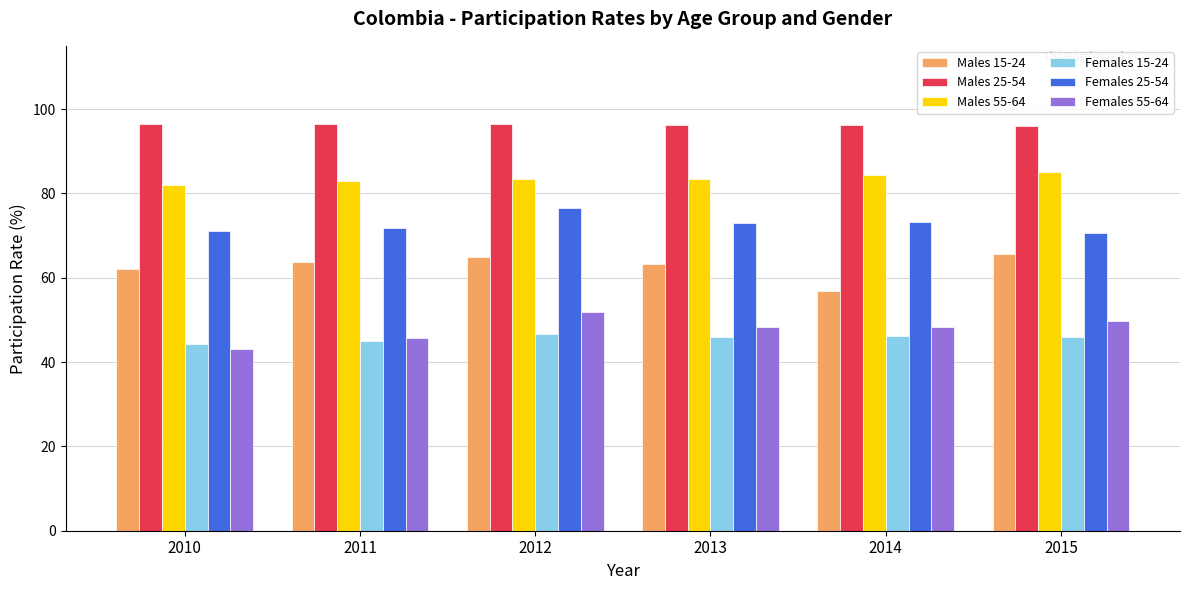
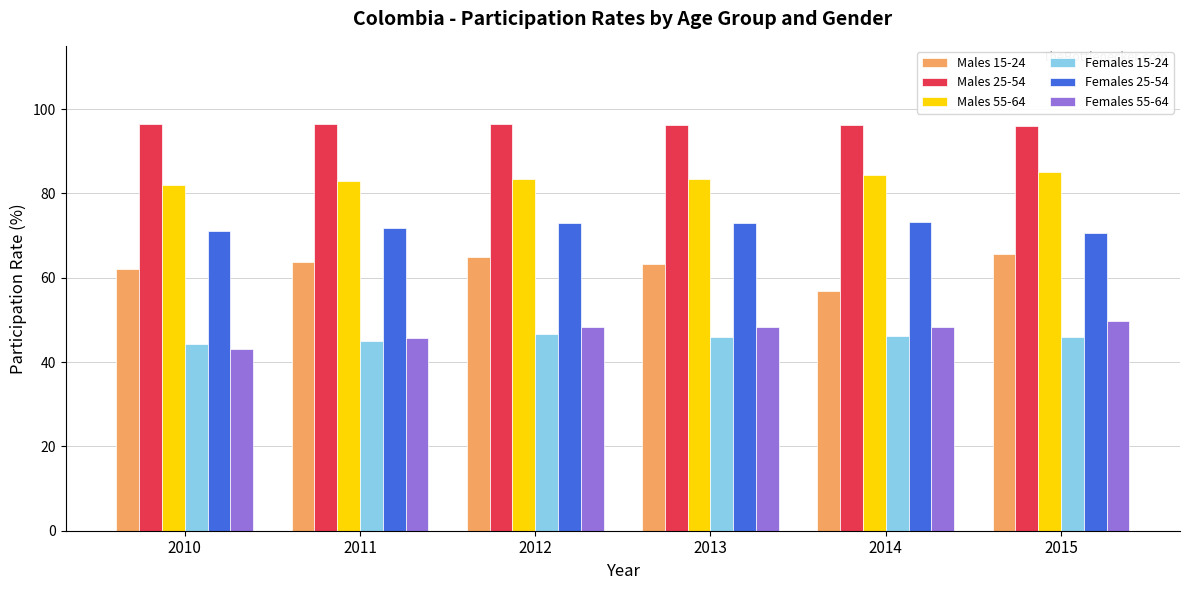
  {
    "Males 15-24": {
      "2010": 62,
      "2011": 64,
      "2012": 65,
      "2013": 63,
      "2014": 57,
      "2015": 66
    },
    "Males 25-54": {
      "2010": 97,
      "2011": 96,
      "2012": 97,
      "2013": 96,
      "2014": 96,
      "2015": 96
    },
    "Males 55-64": {
      "2010": 82,
      "2011": 83,
      "2012": 83,
      "2013": 83,
      "2014": 84,
      "2015": 85
    },
    "Females 15-24": {
      "2010": 44,
      "2011": 45,
      "2012": 47,
      "2013": 46,
      "2014": 46,
      "2015": 46
    },
    "Females 25-54": {
      "2010": 71,
      "2011": 72,
-     "2012": 77,
+     "2012": 73,
      "2013": 73,
      "2014": 73,
      "2015": 71
    },
    "Females 55-64": {
      "2010": 43,
      "2011": 46,
-     "2012": 52,
+     "2012": 48,
      "2013": 48,
      "2014": 48,
      "2015": 50
    }
  }
